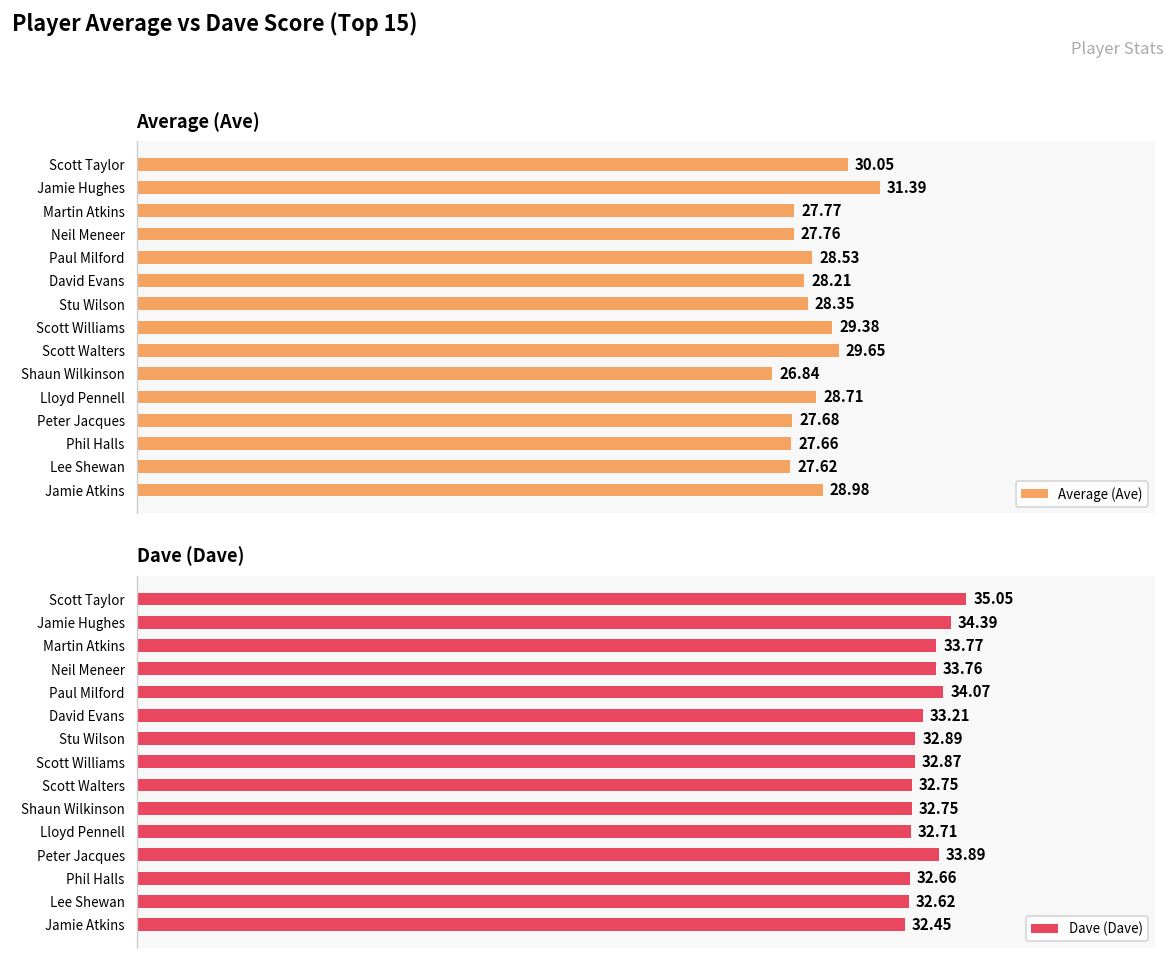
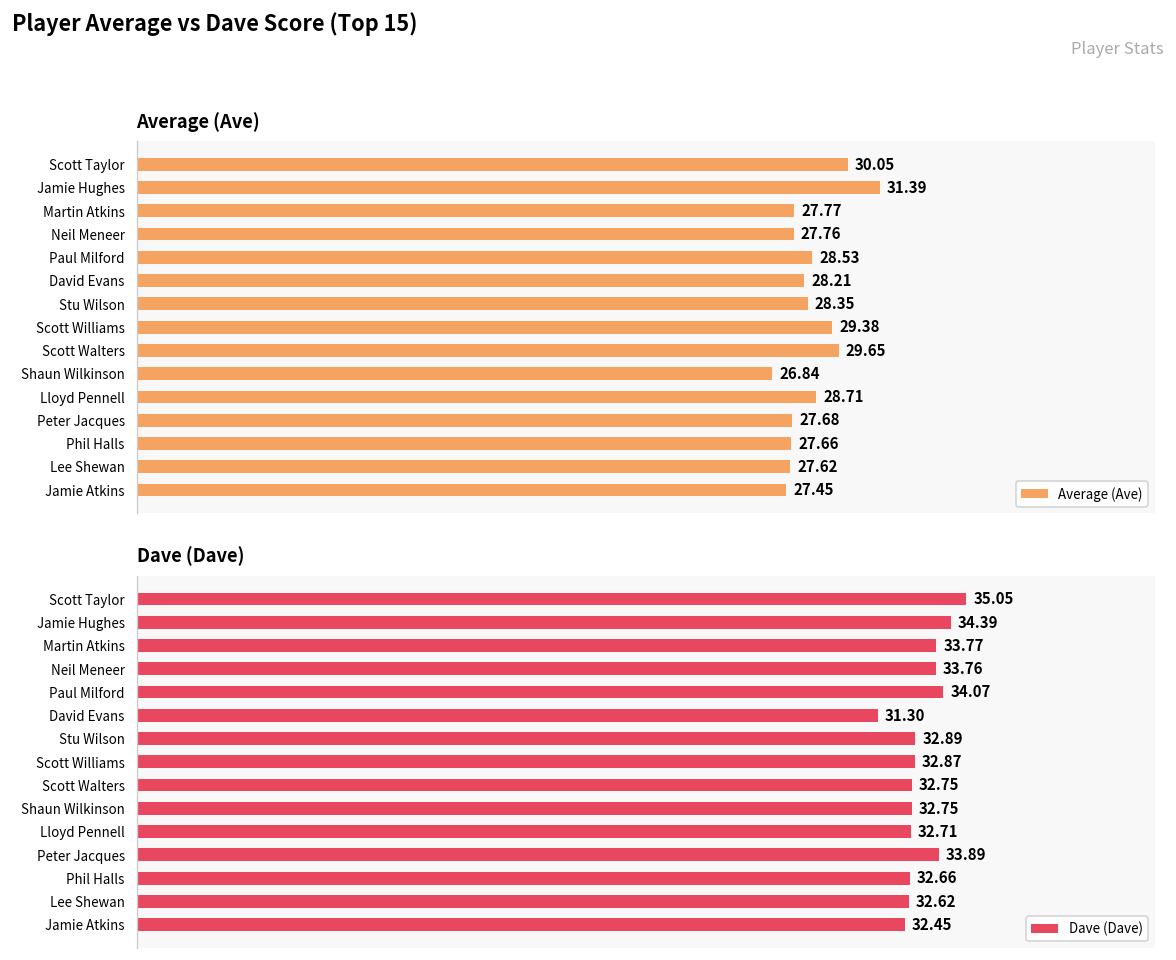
  {
    "Average (Ave)": {
      "Scott Taylor": 30.05,
      "Jamie Hughes": 31.39,
      "Martin Atkins": 27.77,
      "Neil Meneer": 27.76,
      "Paul Milford": 28.53,
      "David Evans": 28.21,
      "Stu Wilson": 28.35,
      "Scott Williams": 29.38,
      "Scott Walters": 29.65,
      "Shaun Wilkinson": 26.84,
      "Lloyd Pennell": 28.71,
      "Peter Jacques": 27.68,
      "Phil Halls": 27.66,
      "Lee Shewan": 27.62,
-     "Jamie Atkins": 28.98
+     "Jamie Atkins": 27.45
    },
    "Dave (Dave)": {
      "Scott Taylor": 35.05,
      "Jamie Hughes": 34.39,
      "Martin Atkins": 33.77,
      "Neil Meneer": 33.76,
      "Paul Milford": 34.07,
-     "David Evans": 33.21,
+     "David Evans": 31.30,
      "Stu Wilson": 32.89,
      "Scott Williams": 32.87,
      "Scott Walters": 32.75,
      "Shaun Wilkinson": 32.75,
      "Lloyd Pennell": 32.71,
      "Peter Jacques": 33.89,
      "Phil Halls": 32.66,
      "Lee Shewan": 32.62,
      "Jamie Atkins": 32.45
    }
  }
